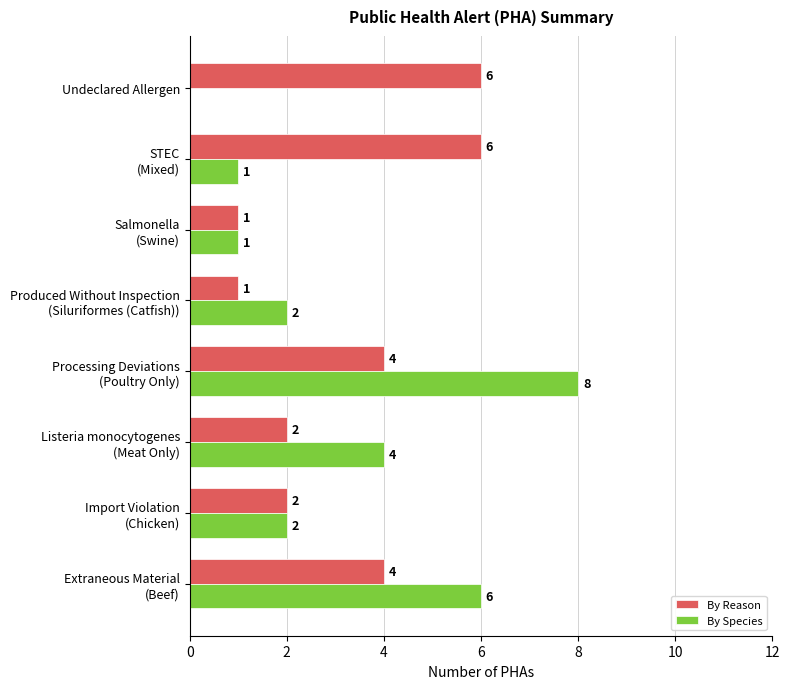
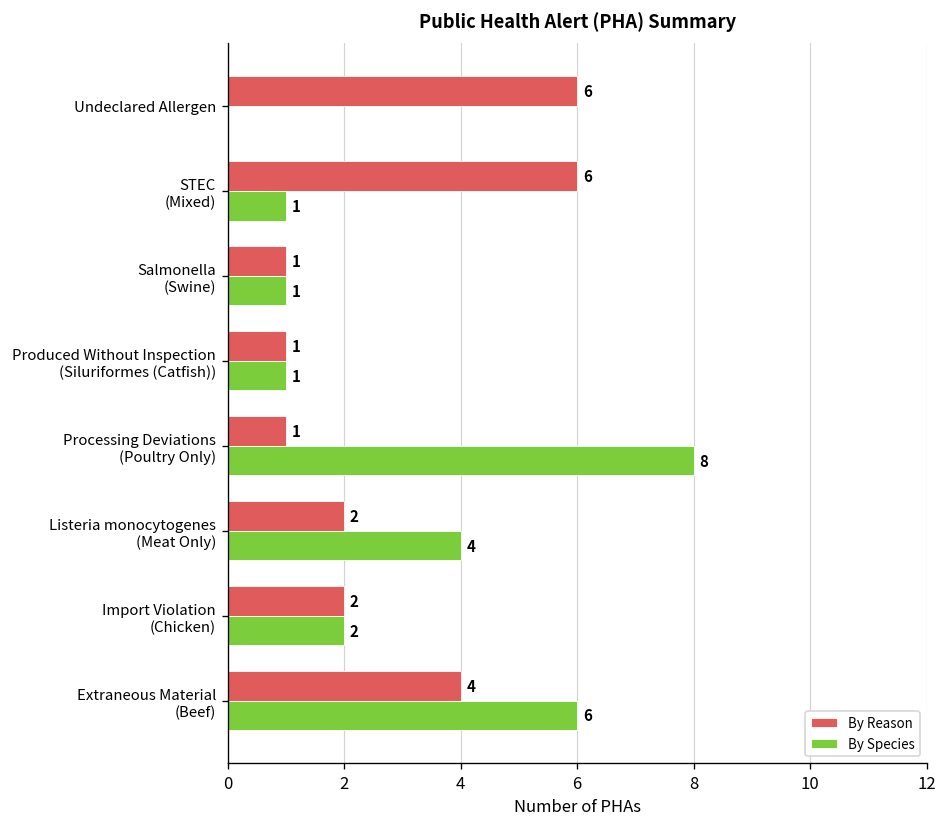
  {
    "By Reason": {
      "Undeclared Allergen": 6,
      "STEC (Mixed)": 6,
      "Salmonella (Swine)": 1,
      "Produced Without Inspection (Siluriformes (Catfish))": 1,
-     "Processing Deviations (Poultry Only)": 4,
+     "Processing Deviations (Poultry Only)": 1,
      "Listeria monocytogenes (Meat Only)": 2,
      "Import Violation (Chicken)": 2,
      "Extraneous Material (Beef)": 4
    },
    "By Species": {
      "STEC (Mixed)": 1,
      "Salmonella (Swine)": 1,
-     "Produced Without Inspection (Siluriformes (Catfish))": 2,
+     "Produced Without Inspection (Siluriformes (Catfish))": 1,
      "Processing Deviations (Poultry Only)": 8,
      "Listeria monocytogenes (Meat Only)": 4,
      "Import Violation (Chicken)": 2,
      "Extraneous Material (Beef)": 6
    }
  }
